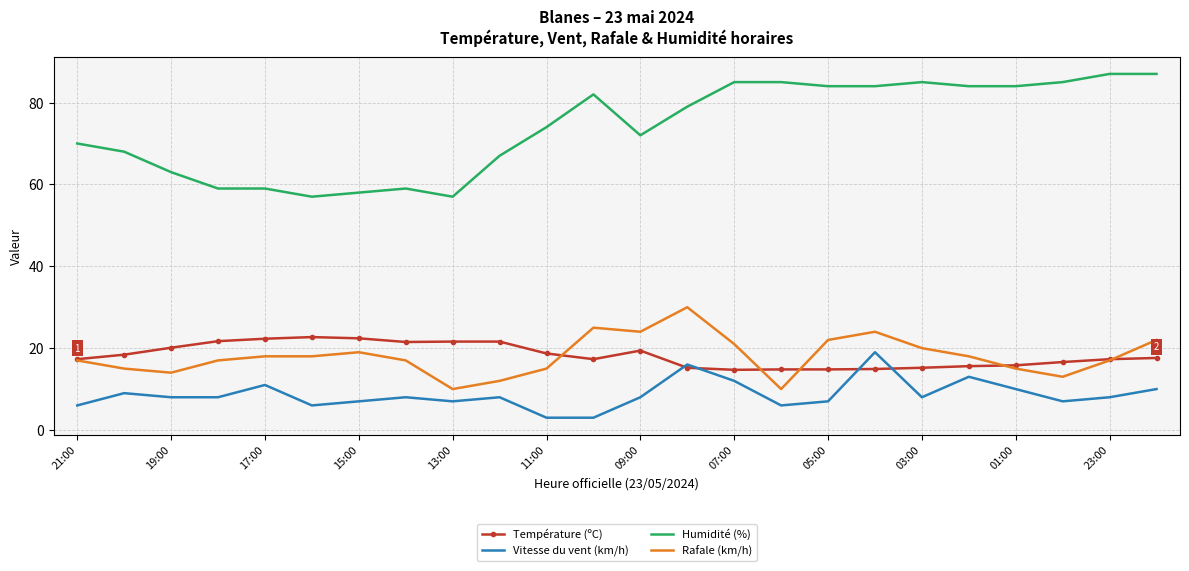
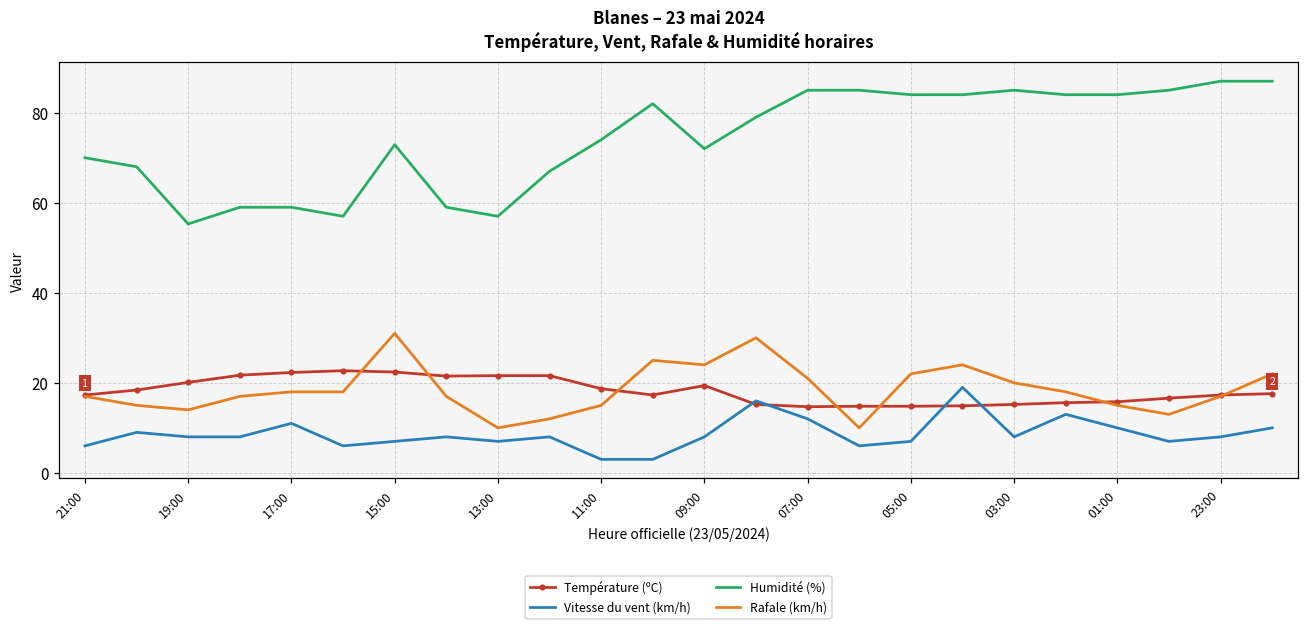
  {
    "Température (ºC)": {
      "19:00": 20,
      "17:00": 22,
      "15:00": 22,
      "13:00": 22,
      "11:00": 19,
      "09:00": 19,
      "07:00": 15,
      "05:00": 15,
      "03:00": 15,
      "01:00": 16
    },
    "Vitesse du vent (km/h)": {
      "21:00": 6,
      "19:00": 8,
      "17:00": 11,
      "15:00": 7,
      "13:00": 7,
      "11:00": 3,
      "09:00": 8,
      "07:00": 12,
      "05:00": 7,
      "03:00": 8,
      "01:00": 10,
      "23:00": 8
    },
    "Humidité (%)": {
      "21:00": 70,
-     "19:00": 63,
+     "19:00": 55,
      "17:00": 59,
-     "15:00": 58,
+     "15:00": 73,
      "13:00": 57,
      "11:00": 74,
      "09:00": 72,
      "07:00": 85,
      "05:00": 84,
      "03:00": 85,
      "01:00": 84,
      "23:00": 87
    },
    "Rafale (km/h)": {
      "19:00": 14,
      "17:00": 18,
-     "15:00": 19,
+     "15:00": 31,
      "13:00": 10,
      "11:00": 15,
      "09:00": 24,
      "07:00": 21,
      "05:00": 22,
      "03:00": 20,
      "01:00": 15
    }
  }
